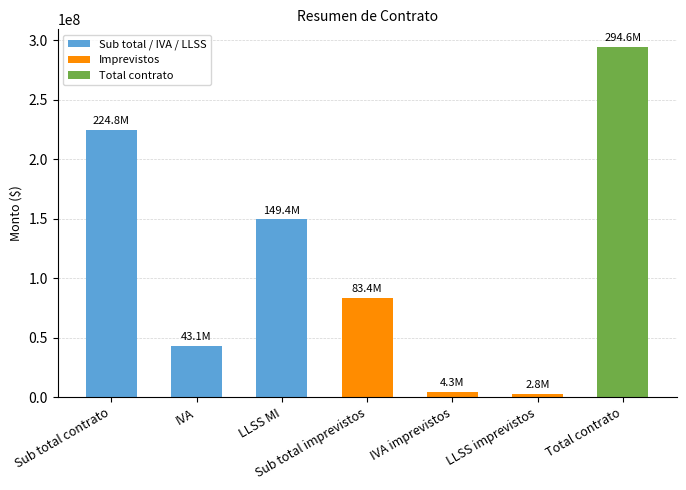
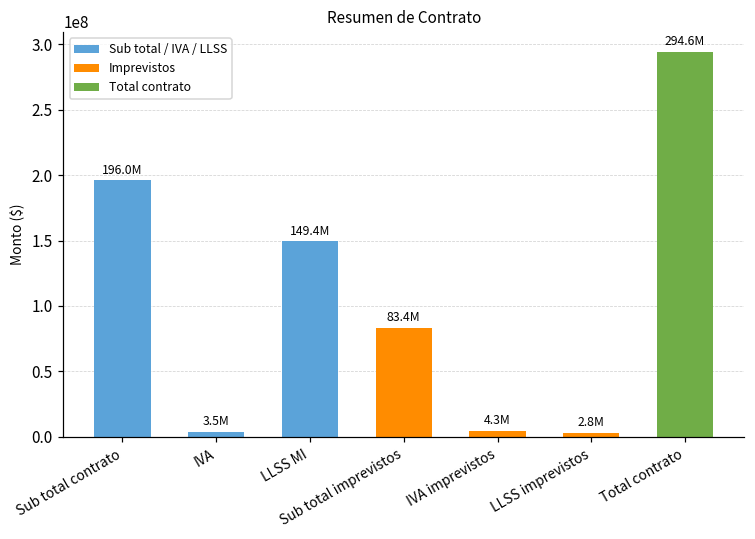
  {
-   "Sub total contrato": "224.8M",
-   "IVA": "43.1M",
+   "Sub total contrato": "196.0M",
+   "IVA": "3.5M",
    "LLSS MI": "149.4M",
    "Sub total imprevistos": "83.4M",
    "IVA imprevistos": "4.3M",
    "LLSS imprevistos": "2.8M",
    "Total contrato": "294.6M"
  }
